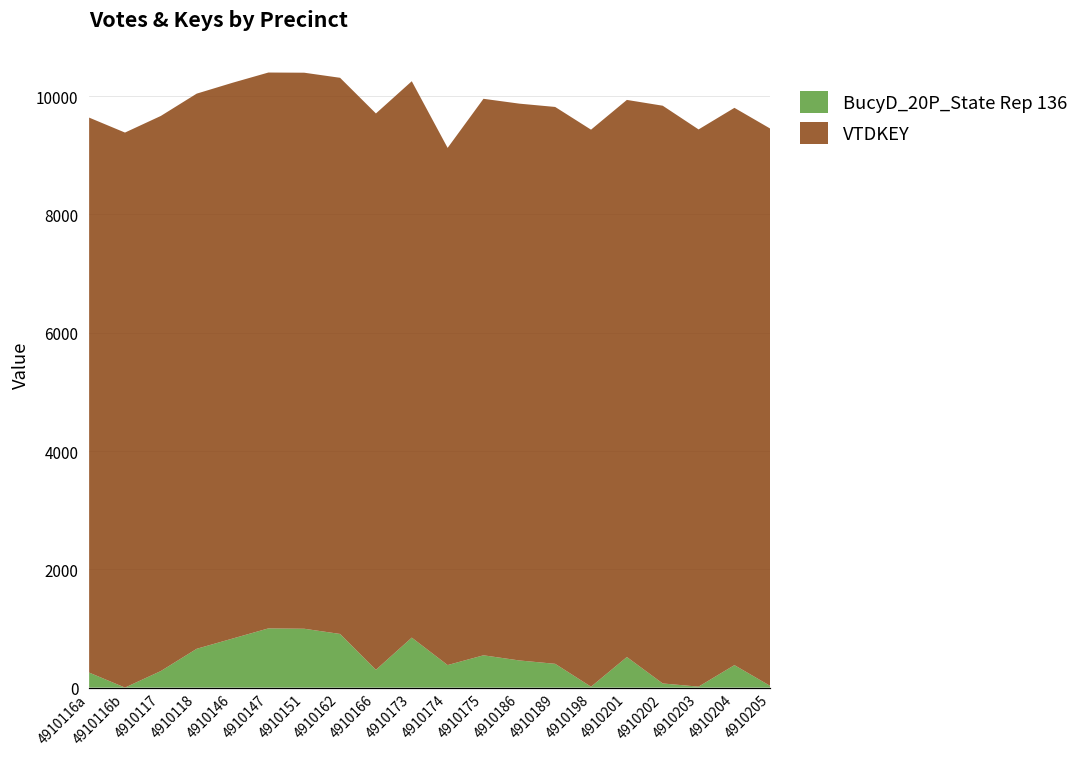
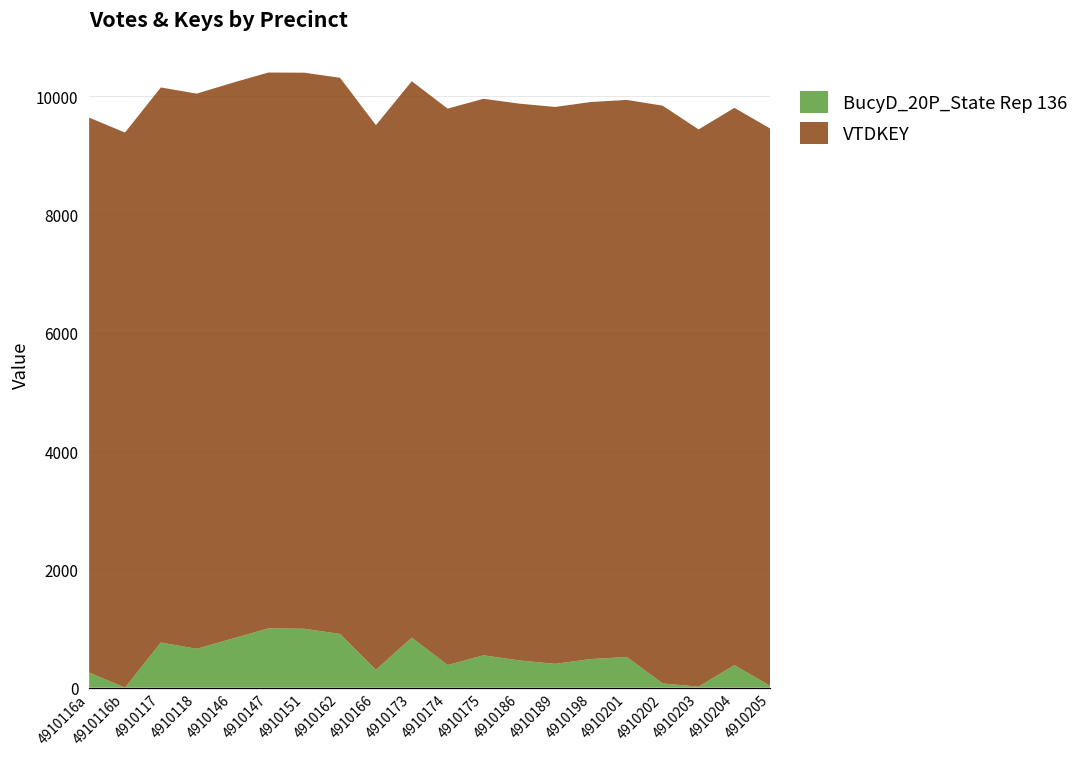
  {
    "BucyD_20P_State Rep 136": {
      "4910116a": 300,
      "4910116b": 0,
-     "4910117": 300,
+     "4910117": 800,
      "4910118": 700,
      "4910146": 800,
      "4910147": 1000,
      "4910151": 1000,
      "4910162": 900,
      "4910166": 300,
      "4910173": 800,
      "4910174": 400,
      "4910175": 500,
      "4910186": 500,
      "4910189": 400,
-     "4910198": 0,
+     "4910198": 500,
      "4910201": 500,
      "4910202": 100,
      "4910204": 400
    },
    "VTDKEY": {
      "4910116a": 9400,
      "4910116b": 9400,
      "4910117": 9400,
      "4910118": 9400,
      "4910146": 9400,
      "4910147": 9400,
      "4910151": 9400,
      "4910162": 9400,
-     "4910166": 9400,
+     "4910166": 9200,
      "4910173": 9400,
-     "4910174": 8700,
+     "4910174": 9400,
      "4910175": 9400,
      "4910186": 9400,
      "4910189": 9400,
      "4910198": 9400,
      "4910201": 9400,
      "4910202": 9800,
      "4910203": 9400,
      "4910204": 9400,
      "4910205": 9400
    }
  }
